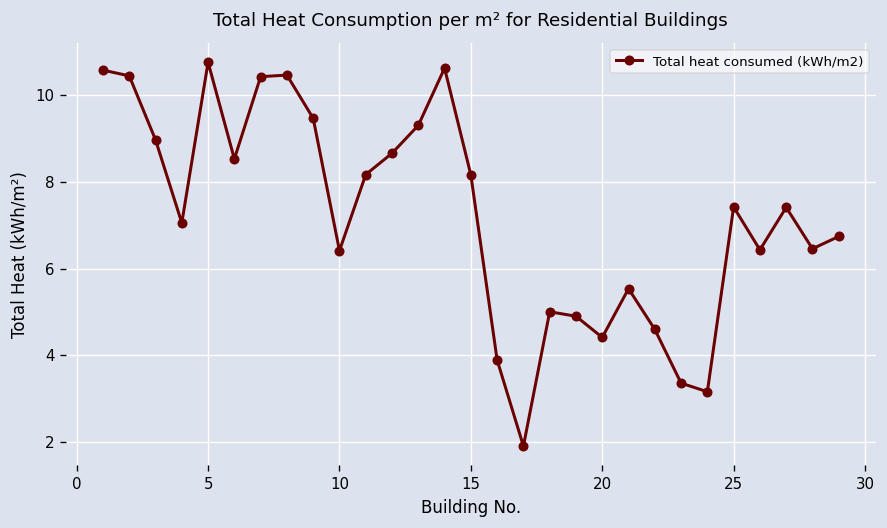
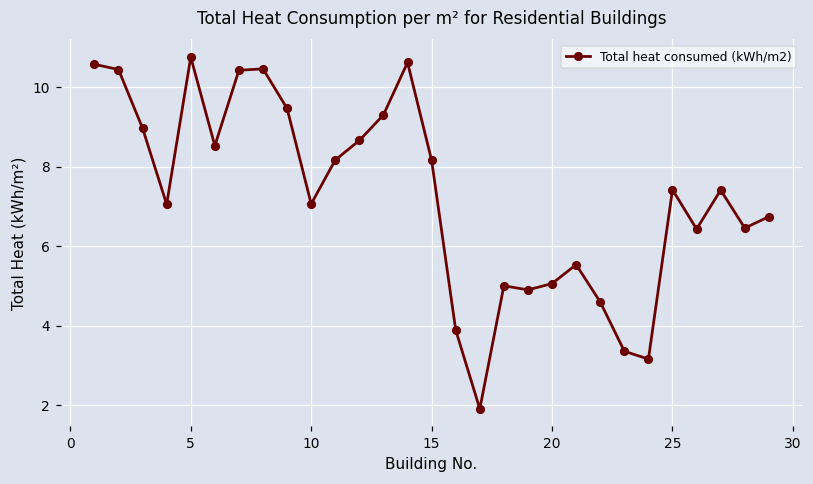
  {
    "5": 10.8,
-   "10": 6.4,
+   "10": 7.1,
    "15": 8.2,
-   "20": 4.4,
+   "20": 5.1,
    "25": 7.4
  }
